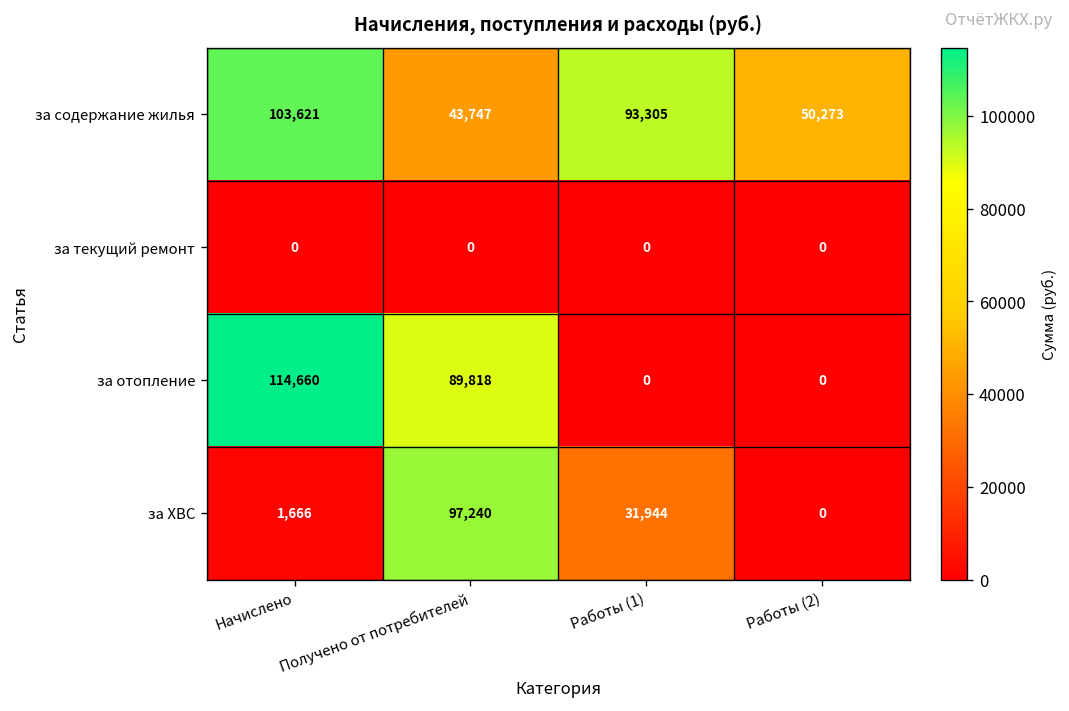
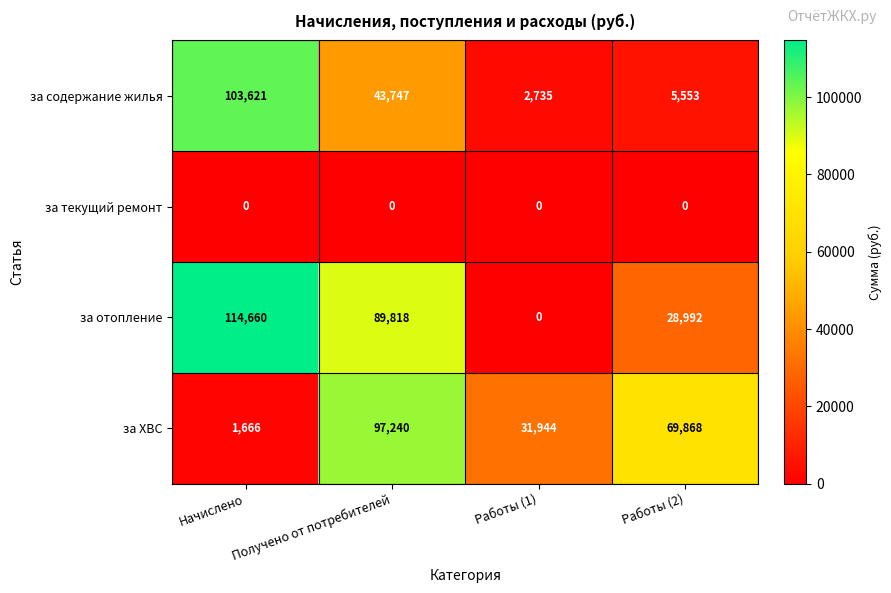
  {
    "за содержание жилья": {
      "Начислено": "103,621",
      "Получено от потребителей": "43,747",
-     "Работы (1)": "93,305",
-     "Работы (2)": "50,273"
+     "Работы (1)": "2,735",
+     "Работы (2)": "5,553"
    },
    "за текущий ремонт": {
      "Начислено": "0",
      "Получено от потребителей": "0",
      "Работы (1)": "0",
      "Работы (2)": "0"
    },
    "за отопление": {
      "Начислено": "114,660",
      "Получено от потребителей": "89,818",
      "Работы (1)": "0",
-     "Работы (2)": "0"
+     "Работы (2)": "28,992"
    },
    "за ХВС": {
      "Начислено": "1,666",
      "Получено от потребителей": "97,240",
      "Работы (1)": "31,944",
-     "Работы (2)": "0"
+     "Работы (2)": "69,868"
    }
  }
